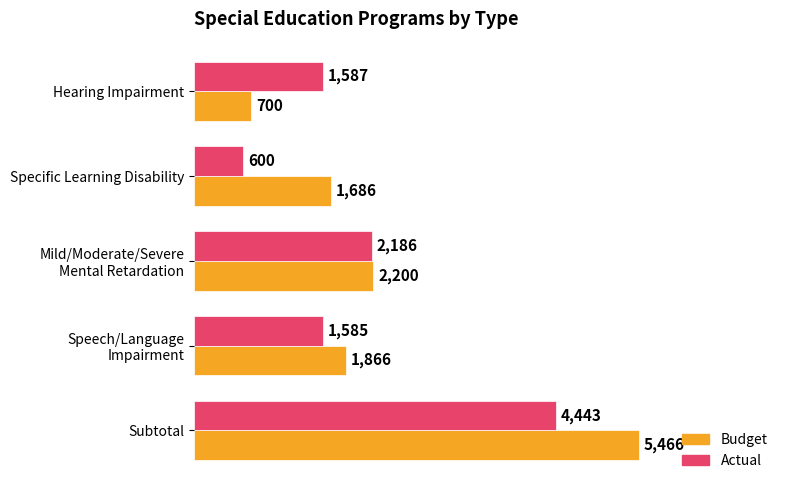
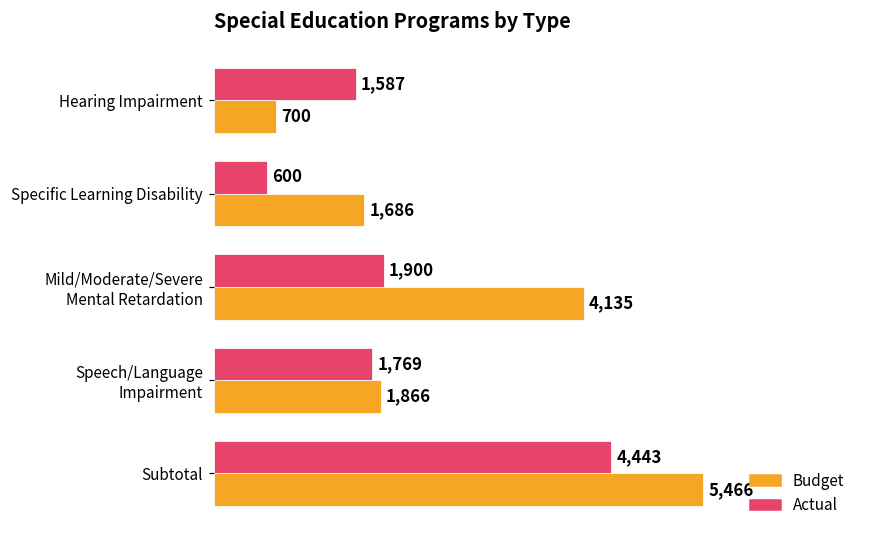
  {
    "Budget": {
      "Hearing Impairment": "700",
      "Specific Learning Disability": "1,686",
-     "Mild/Moderate/Severe Mental Retardation": "2,200",
+     "Mild/Moderate/Severe Mental Retardation": "4,135",
      "Speech/Language Impairment": "1,866",
      "Subtotal": "5,466"
    },
    "Actual": {
      "Hearing Impairment": "1,587",
      "Specific Learning Disability": "600",
-     "Mild/Moderate/Severe Mental Retardation": "2,186",
-     "Speech/Language Impairment": "1,585",
+     "Mild/Moderate/Severe Mental Retardation": "1,900",
+     "Speech/Language Impairment": "1,769",
      "Subtotal": "4,443"
    }
  }
